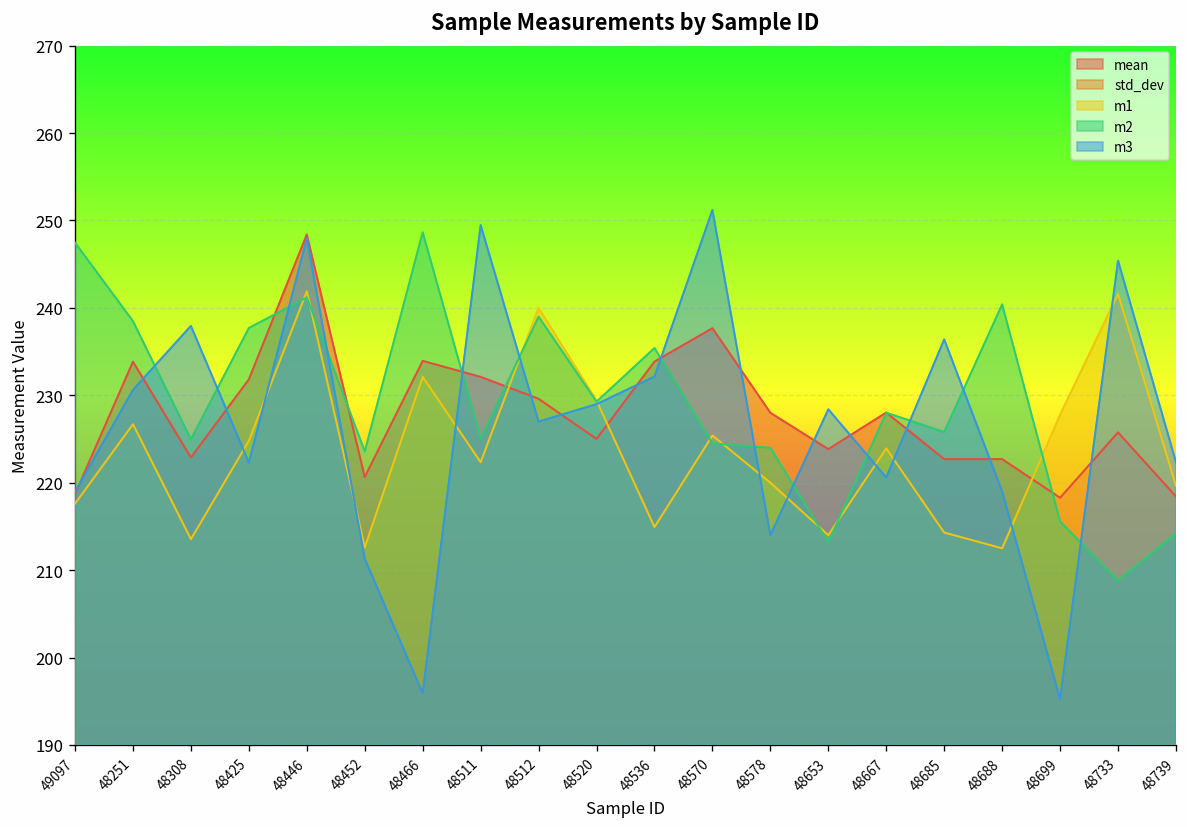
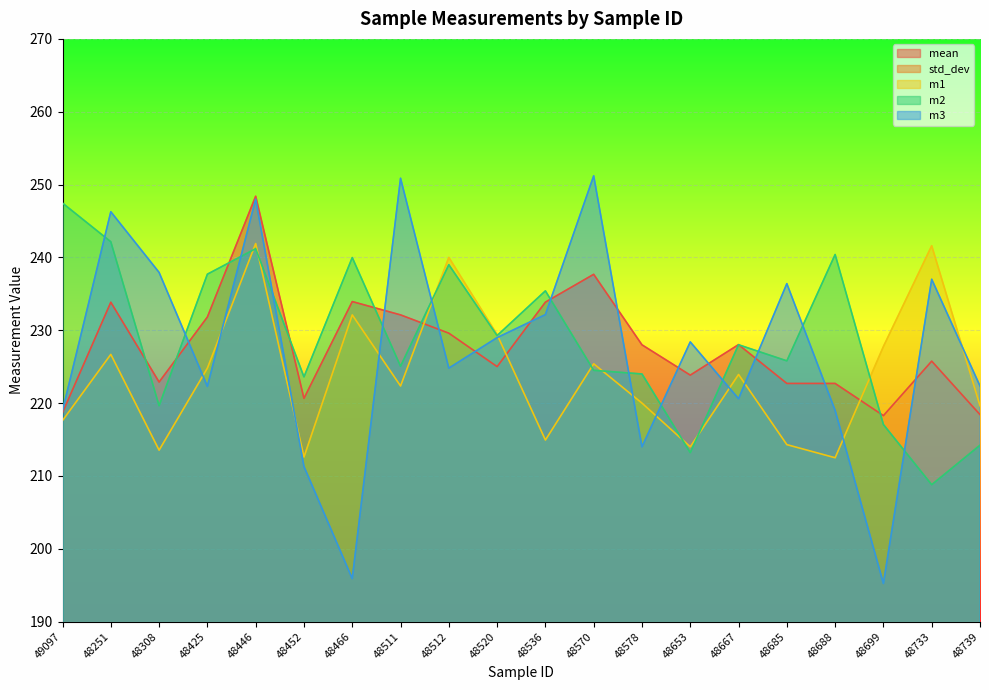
  {
    "m2": {
      "49097": 247,
-     "48251": 238,
-     "48308": 225,
+     "48251": 242,
+     "48308": 220,
      "48425": 238,
      "48446": 241,
      "48452": 224,
-     "48466": 249,
+     "48466": 240,
      "48511": 225,
      "48512": 239,
      "48536": 235,
      "48570": 225,
      "48578": 224,
      "48653": 213,
      "48685": 226,
      "48688": 240,
-     "48699": 216,
+     "48699": 217,
      "48733": 209,
      "48739": 214
    },
    "m3": {
-     "48251": 231,
+     "48251": 246,
      "48308": 238,
      "48425": 222,
      "48446": 248,
      "48452": 211,
      "48466": 196,
-     "48511": 249,
-     "48512": 227,
+     "48511": 251,
+     "48512": 225,
      "48536": 232,
      "48570": 251,
      "48578": 214,
      "48653": 228,
      "48667": 221,
      "48685": 236,
      "48688": 219,
      "48699": 195,
-     "48733": 245,
+     "48733": 237,
      "48739": 222
    }
  }
